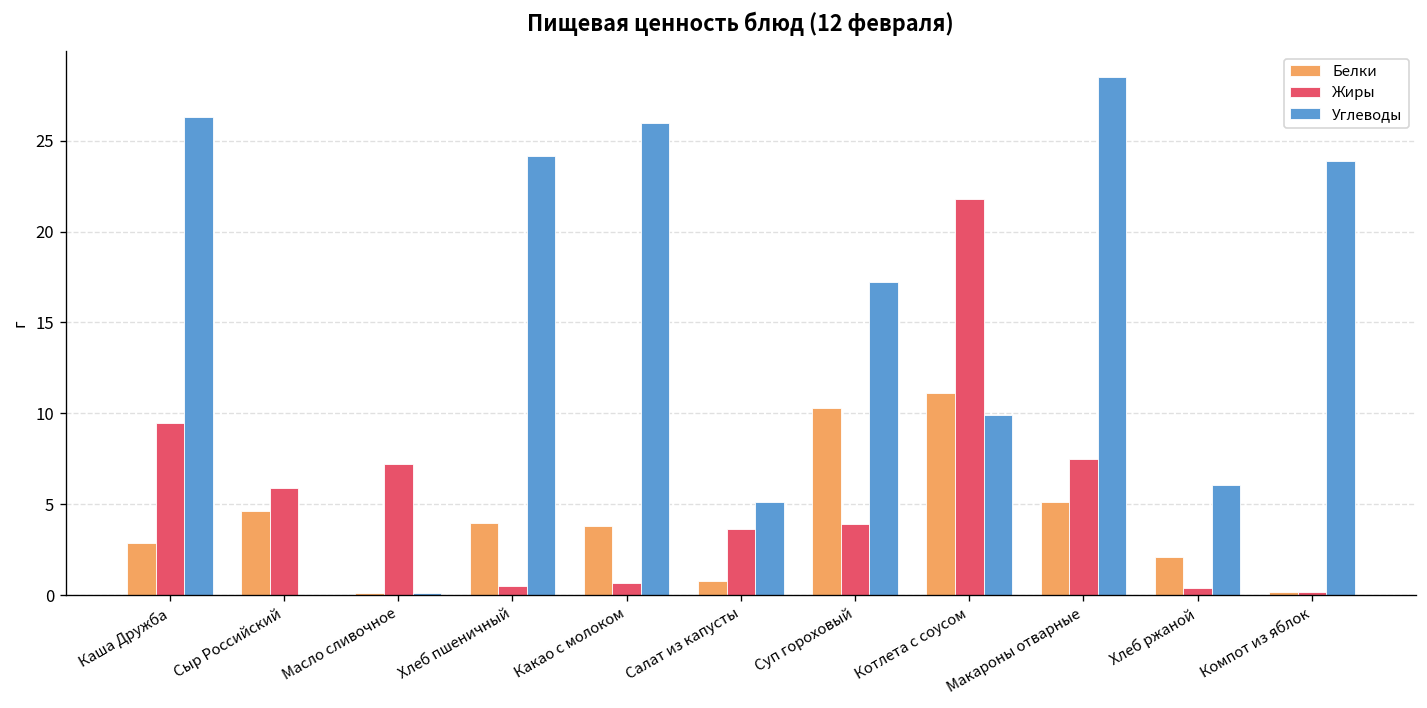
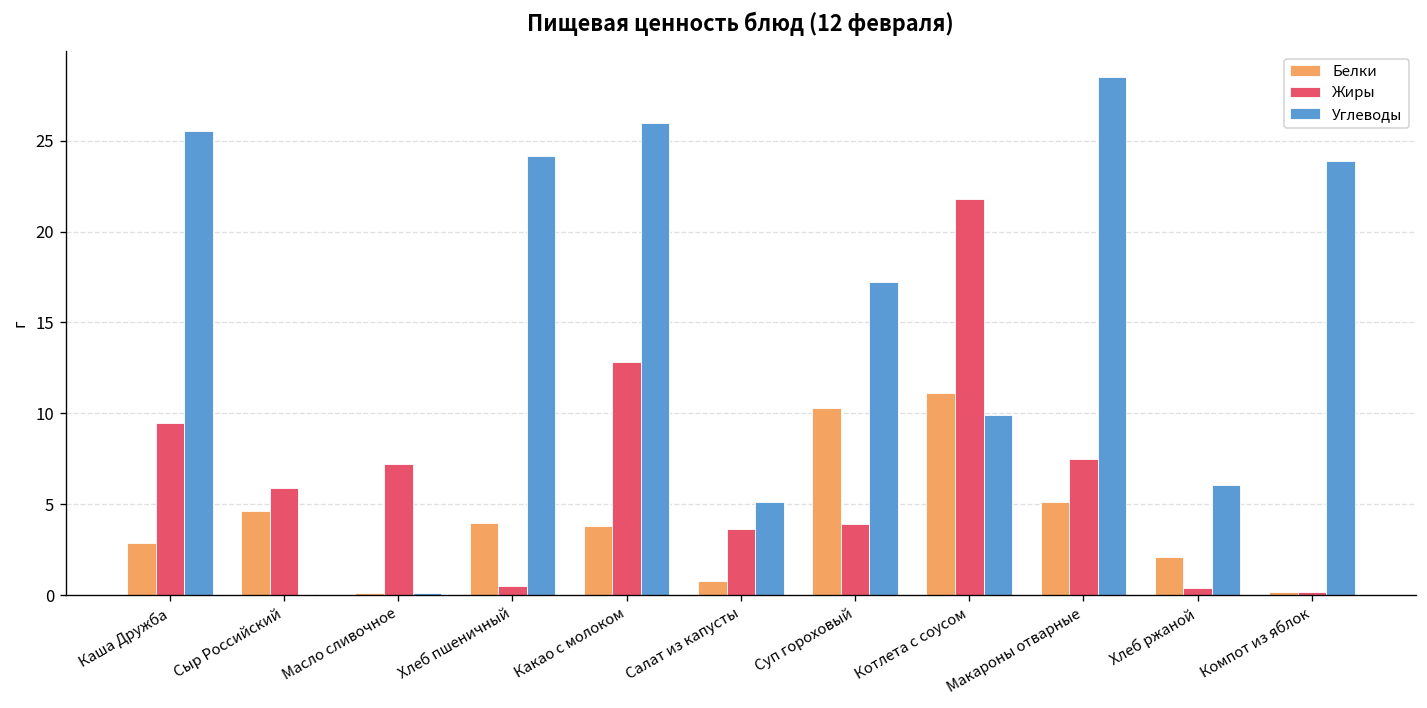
  {
    "Белки": {
      "Каша Дружба": 2.9,
      "Сыр Российский": 4.6,
      "Хлеб пшеничный": 4.0,
      "Какао с молоком": 3.8,
      "Салат из капусты": 0.8,
      "Суп гороховый": 10.3,
      "Котлета с соусом": 11.1,
      "Макароны отварные": 5.1,
      "Хлеб ржаной": 2.1
    },
    "Жиры": {
      "Каша Дружба": 9.5,
      "Сыр Российский": 5.9,
      "Масло сливочное": 7.2,
      "Хлеб пшеничный": 0.5,
-     "Какао с молоком": 0.7,
+     "Какао с молоком": 12.8,
      "Салат из капусты": 3.7,
      "Суп гороховый": 3.9,
      "Котлета с соусом": 21.8,
      "Макароны отварные": 7.5,
      "Хлеб ржаной": 0.4
    },
    "Углеводы": {
-     "Каша Дружба": 26.3,
+     "Каша Дружба": 25.5,
      "Сыр Российский": 0.0,
      "Хлеб пшеничный": 24.2,
      "Какао с молоком": 26.0,
      "Салат из капусты": 5.1,
      "Суп гороховый": 17.3,
      "Котлета с соусом": 9.9,
      "Макароны отварные": 28.5,
      "Хлеб ржаной": 6.0,
      "Компот из яблок": 23.9
    }
  }
